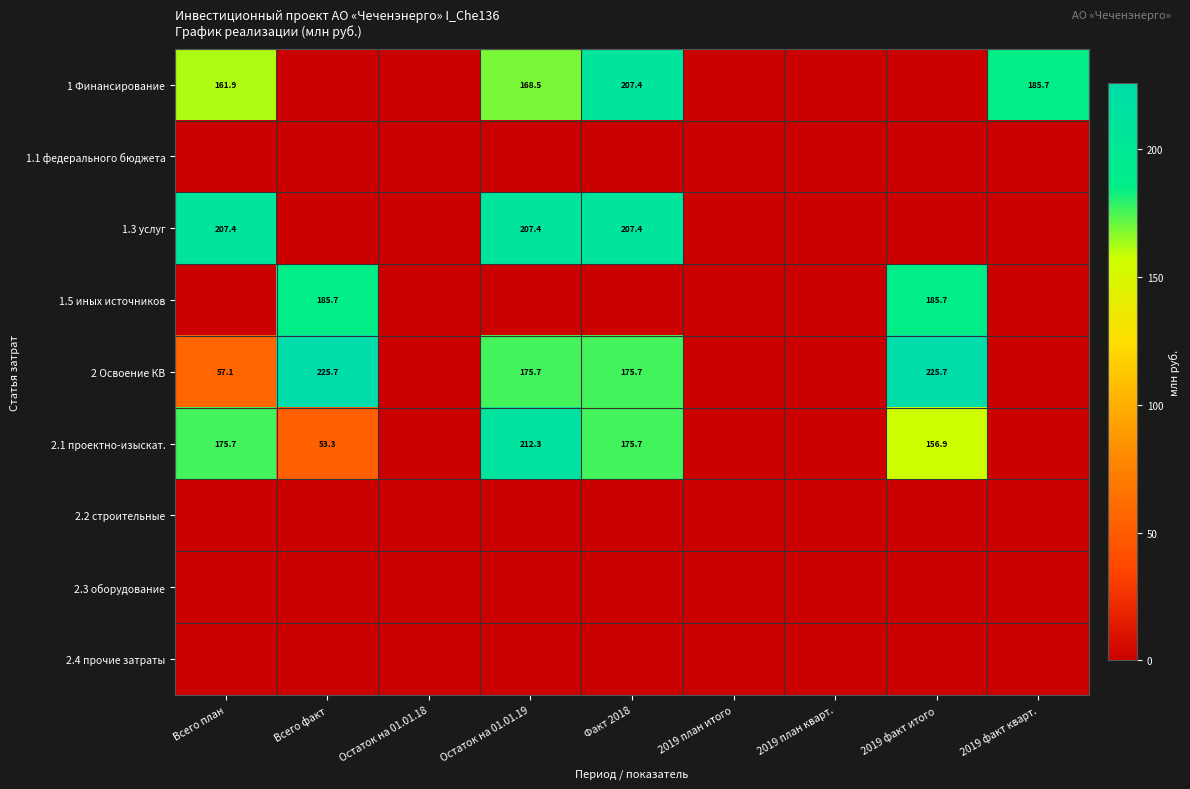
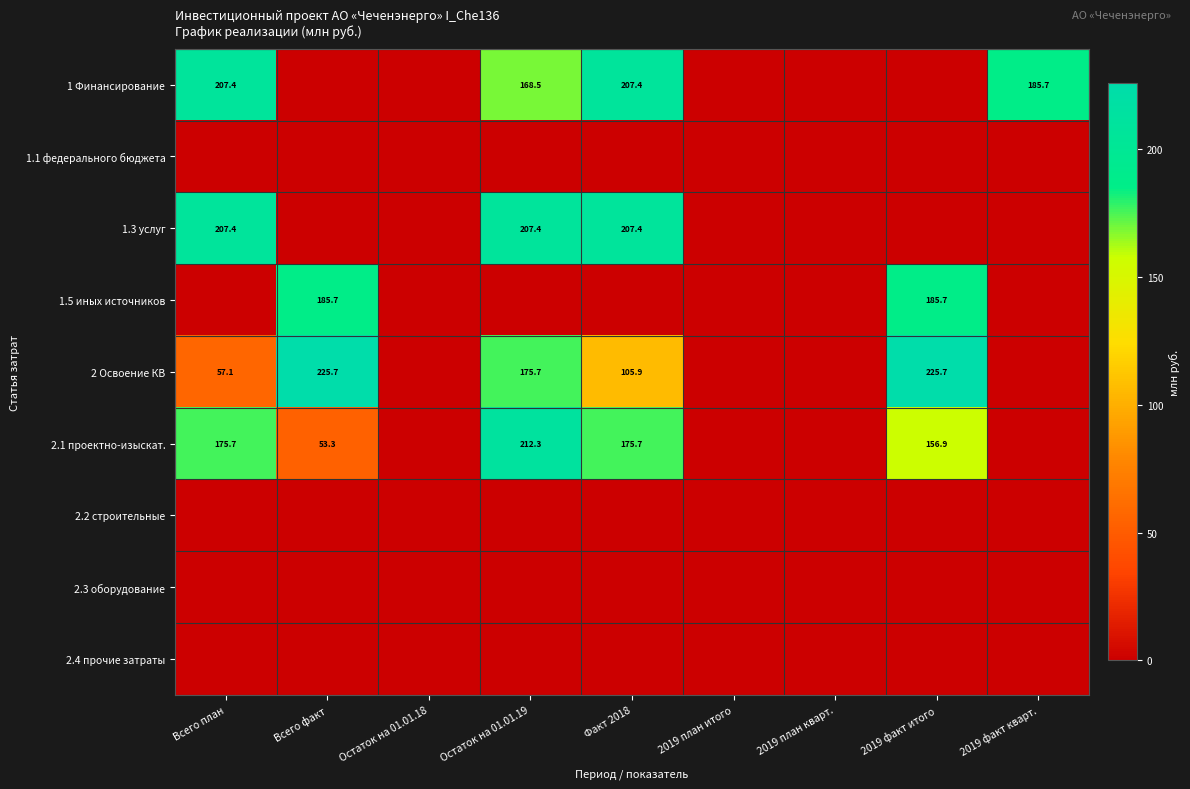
  {
    "1 Финансирование": {
-     "Всего план": 161.9,
+     "Всего план": 207.4,
      "Остаток на 01.01.19": 168.5,
      "Факт 2018": 207.4,
      "2019 факт кварт.": 185.7
    },
    "1.3 услуг": {
      "Всего план": 207.4,
      "Остаток на 01.01.19": 207.4,
      "Факт 2018": 207.4
    },
    "1.5 иных источников": {
      "Всего факт": 185.7,
      "2019 факт итого": 185.7
    },
    "2 Освоение КВ": {
      "Всего план": 57.1,
      "Всего факт": 225.7,
      "Остаток на 01.01.19": 175.7,
-     "Факт 2018": 175.7,
+     "Факт 2018": 105.9,
      "2019 факт итого": 225.7
    },
    "2.1 проектно-изыскат.": {
      "Всего план": 175.7,
      "Всего факт": 53.3,
      "Остаток на 01.01.19": 212.3,
      "Факт 2018": 175.7,
      "2019 факт итого": 156.9
    }
  }
